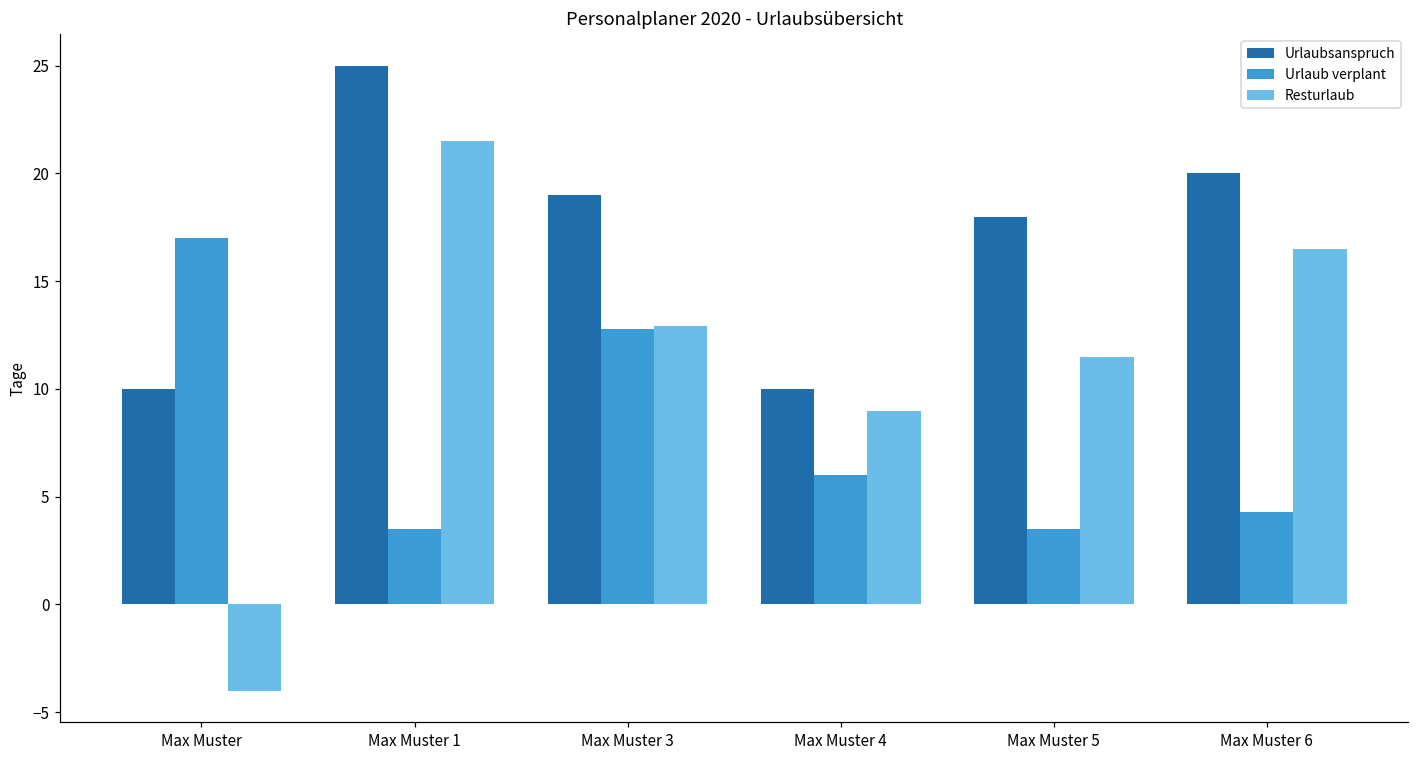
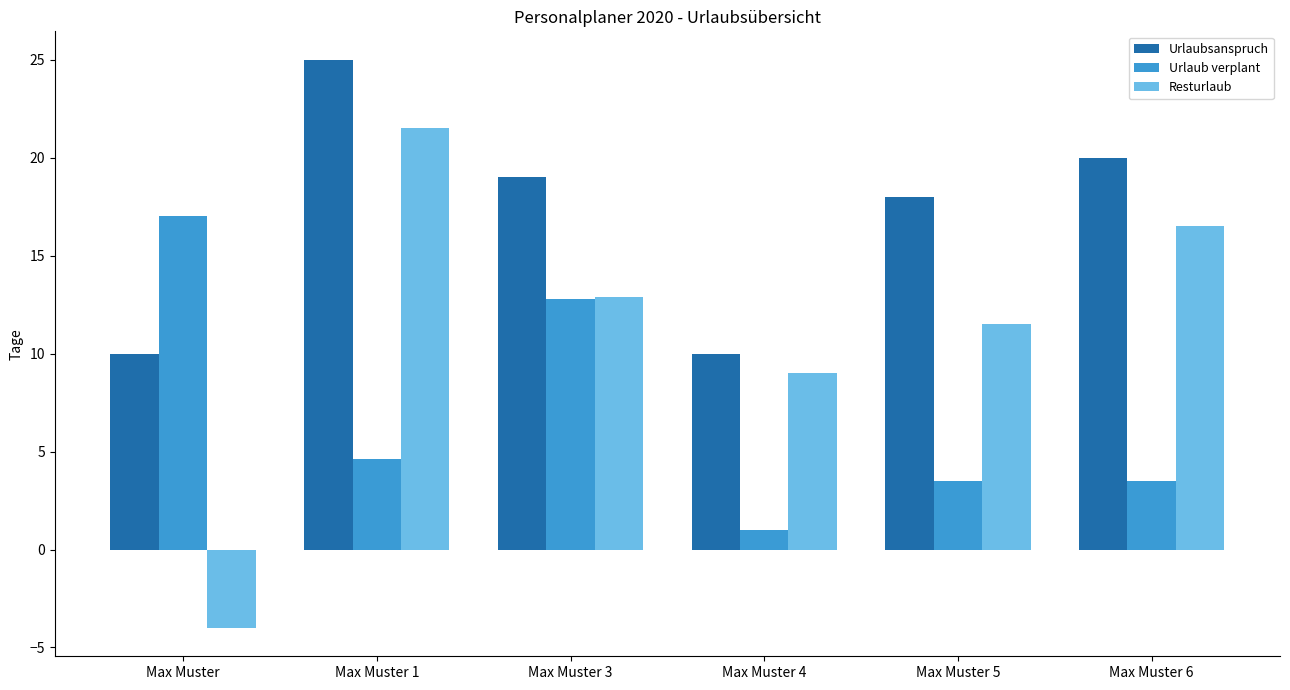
  {
    "Urlaubsanspruch": {
      "Max Muster": 10.0,
      "Max Muster 1": 25.0,
      "Max Muster 3": 19.0,
      "Max Muster 4": 10.0,
      "Max Muster 5": 18.0,
      "Max Muster 6": 20.0
    },
    "Urlaub verplant": {
      "Max Muster": 17.0,
-     "Max Muster 1": 3.5,
+     "Max Muster 1": 4.6,
      "Max Muster 3": 12.8,
-     "Max Muster 4": 6,
+     "Max Muster 4": 1,
      "Max Muster 5": 3.5,
-     "Max Muster 6": 4.3
+     "Max Muster 6": 3.5
    },
    "Resturlaub": {
      "Max Muster": -4.0,
      "Max Muster 1": 21.5,
      "Max Muster 3": 12.9,
      "Max Muster 4": 9.0,
      "Max Muster 5": 11.5,
      "Max Muster 6": 16.5
    }
  }
